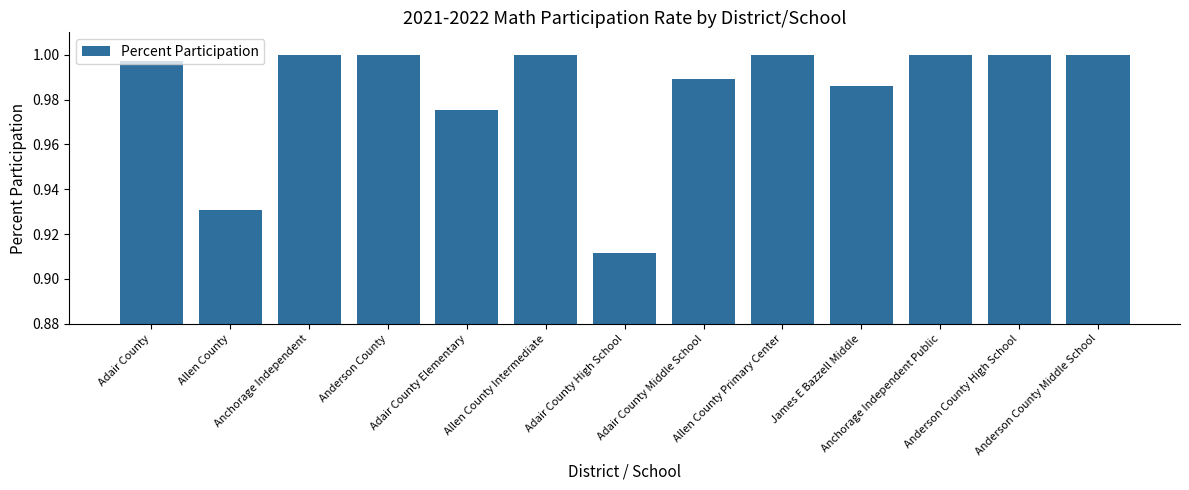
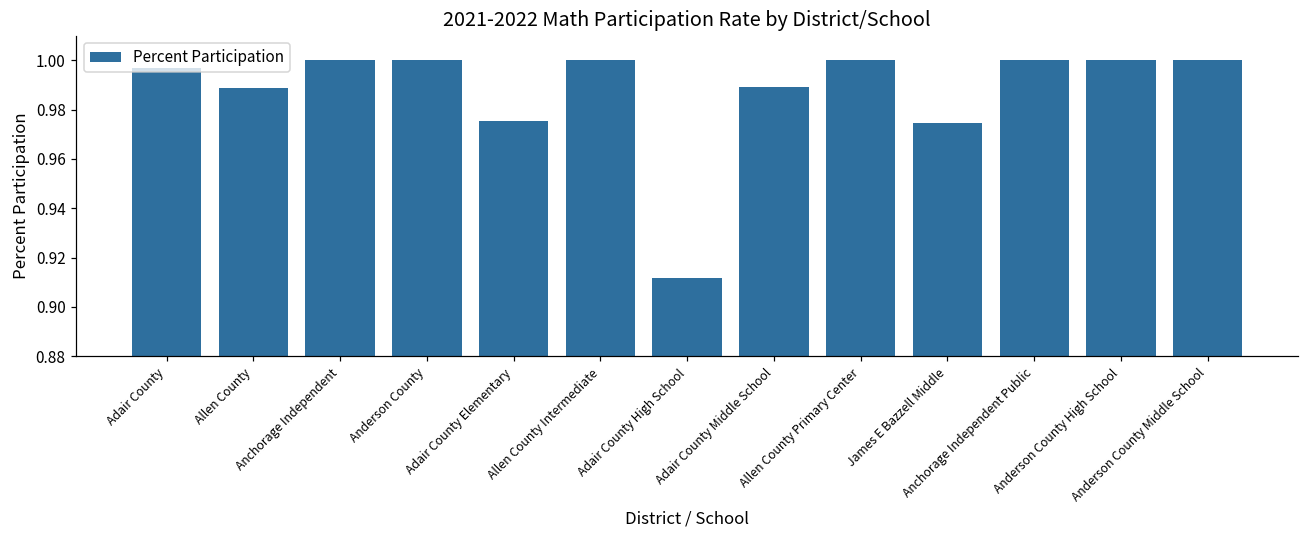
  {
-   "Allen County": 0.931,
+   "Allen County": 0.989,
    "Anchorage Independent": 1.000,
    "Anderson County": 1.000,
    "Adair County Elementary": 0.976,
    "Allen County Intermediate": 1.000,
    "Adair County High School": 0.912,
    "Adair County Middle School": 0.989,
    "Allen County Primary Center": 1.000,
-   "James E Bazzell Middle": 0.986,
+   "James E Bazzell Middle": 0.975,
    "Anchorage Independent Public": 1.000,
    "Anderson County High School": 1.000,
    "Anderson County Middle School": 1.000
  }
